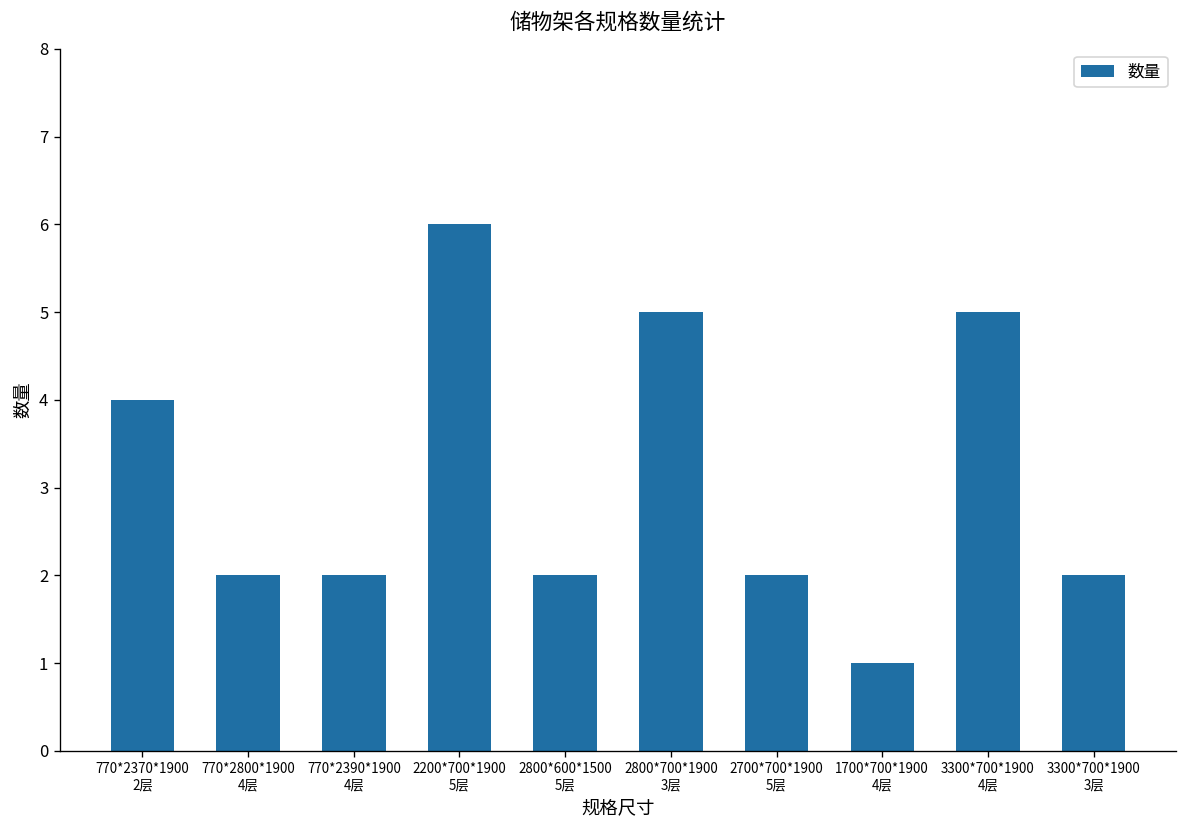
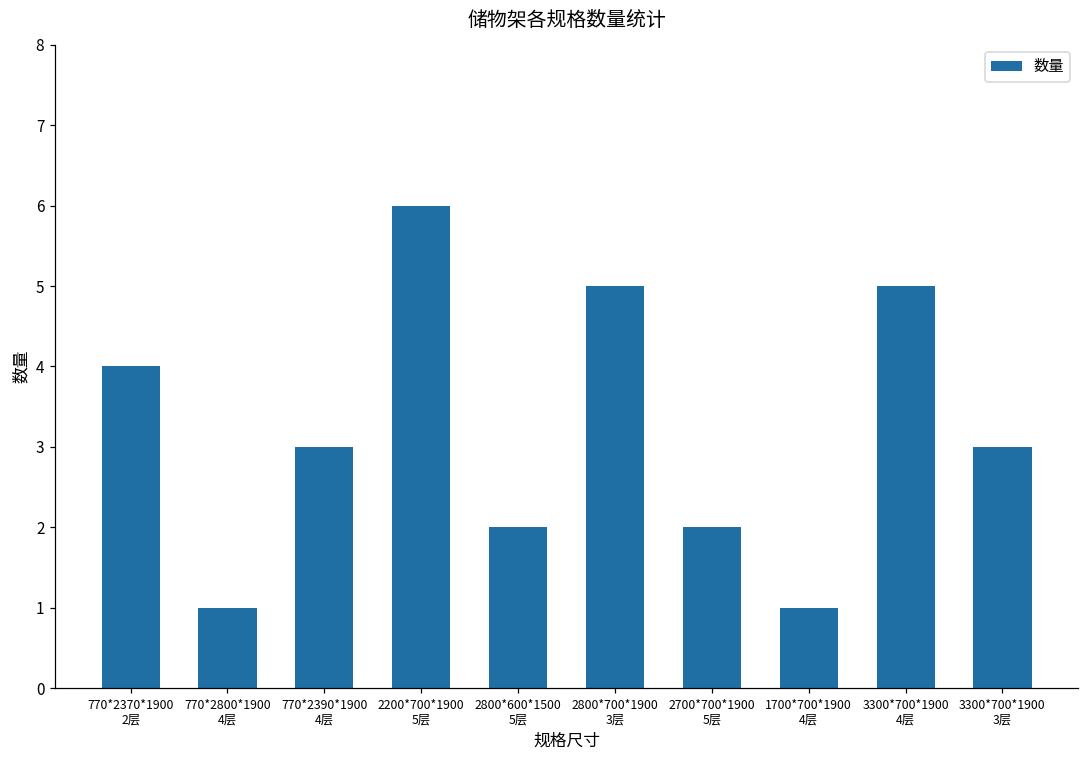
  {
    "770*2370*1900 2层": 4,
-   "770*2800*1900 4层": 2,
-   "770*2390*1900 4层": 2,
+   "770*2800*1900 4层": 1,
+   "770*2390*1900 4层": 3,
    "2200*700*1900 5层": 6,
    "2800*600*1500 5层": 2,
    "2800*700*1900 3层": 5,
    "2700*700*1900 5层": 2,
    "1700*700*1900 4层": 1,
    "3300*700*1900 4层": 5,
-   "3300*700*1900 3层": 2
+   "3300*700*1900 3层": 3
  }
